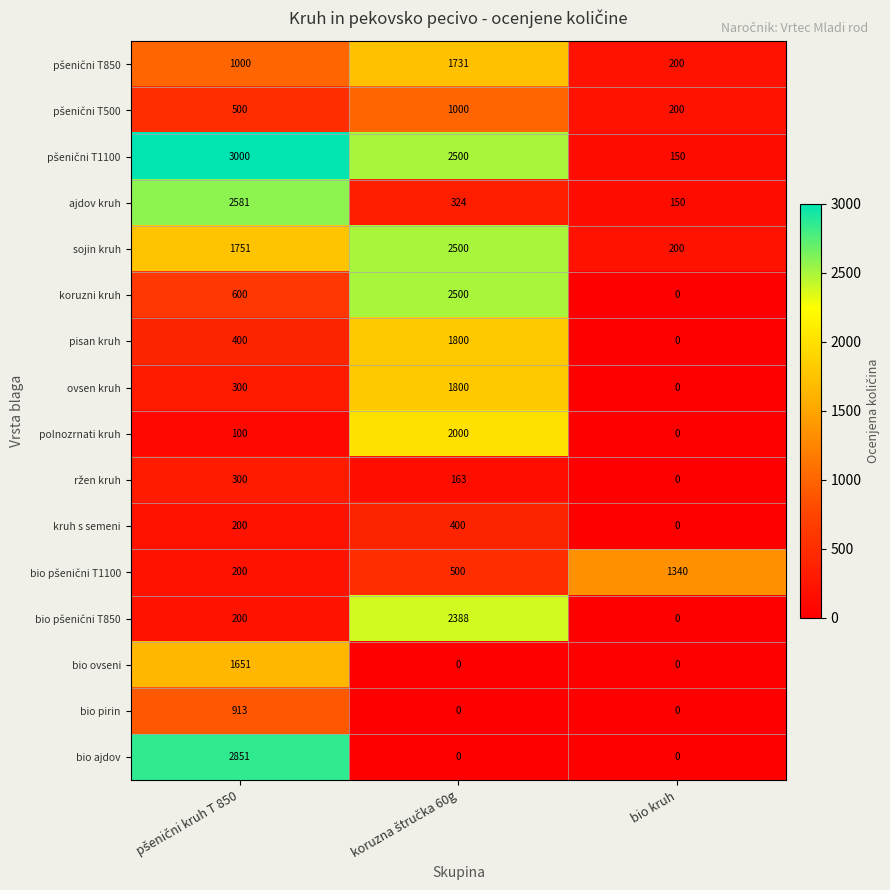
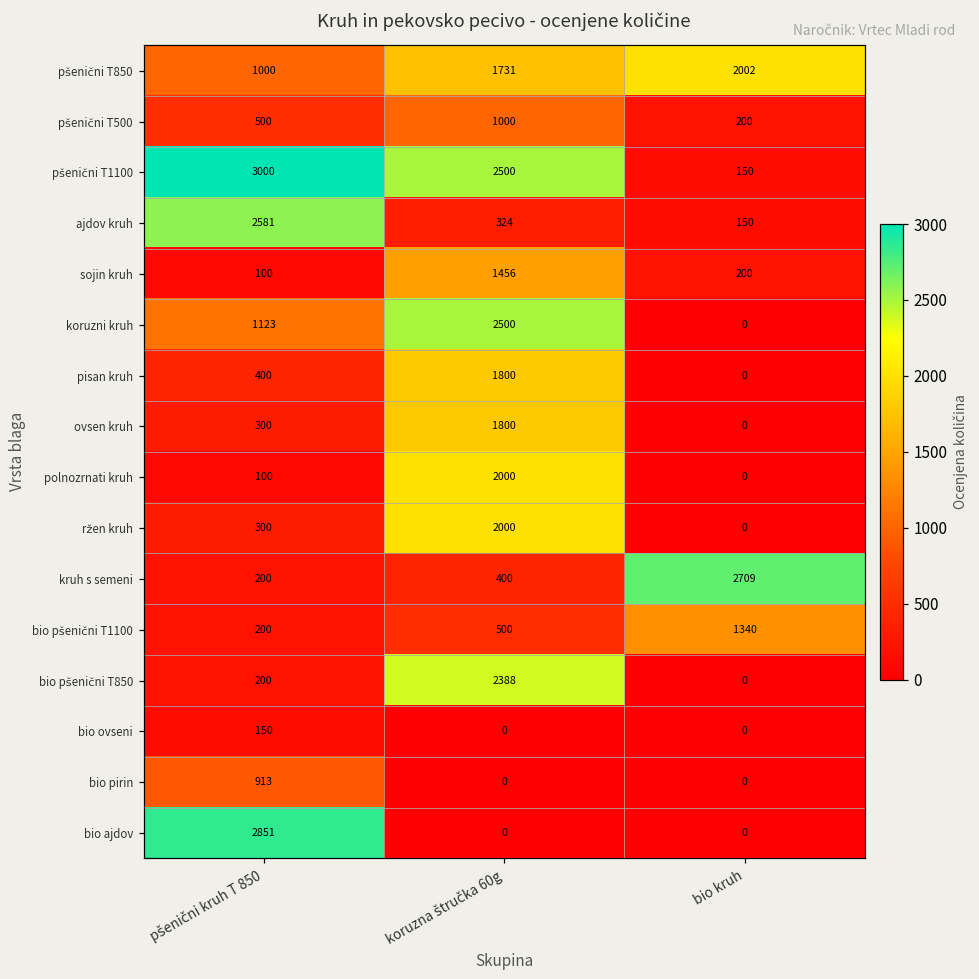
  {
    "pšenični T850": {
      "pšenični kruh T 850": 1000,
      "koruzna štručka 60g": 1731,
-     "bio kruh": 200
+     "bio kruh": 2002
    },
    "pšenični T500": {
      "pšenični kruh T 850": 500,
      "koruzna štručka 60g": 1000,
      "bio kruh": 200
    },
    "pšenični T1100": {
      "pšenični kruh T 850": 3000,
      "koruzna štručka 60g": 2500,
      "bio kruh": 150
    },
    "ajdov kruh": {
      "pšenični kruh T 850": 2581,
      "koruzna štručka 60g": 324,
      "bio kruh": 150
    },
    "sojin kruh": {
-     "pšenični kruh T 850": 1751,
-     "koruzna štručka 60g": 2500,
+     "pšenični kruh T 850": 100,
+     "koruzna štručka 60g": 1456,
      "bio kruh": 200
    },
    "koruzni kruh": {
-     "pšenični kruh T 850": 600,
+     "pšenični kruh T 850": 1123,
      "koruzna štručka 60g": 2500,
      "bio kruh": 0
    },
    "pisan kruh": {
      "pšenični kruh T 850": 400,
      "koruzna štručka 60g": 1800,
      "bio kruh": 0
    },
    "ovsen kruh": {
      "pšenični kruh T 850": 300,
      "koruzna štručka 60g": 1800,
      "bio kruh": 0
    },
    "polnozrnati kruh": {
      "pšenični kruh T 850": 100,
      "koruzna štručka 60g": 2000,
      "bio kruh": 0
    },
    "ržen kruh": {
      "pšenični kruh T 850": 300,
-     "koruzna štručka 60g": 163,
+     "koruzna štručka 60g": 2000,
      "bio kruh": 0
    },
    "kruh s semeni": {
      "pšenični kruh T 850": 200,
      "koruzna štručka 60g": 400,
-     "bio kruh": 0
+     "bio kruh": 2709
    },
    "bio pšenični T1100": {
      "pšenični kruh T 850": 200,
      "koruzna štručka 60g": 500,
      "bio kruh": 1340
    },
    "bio pšenični T850": {
      "pšenični kruh T 850": 200,
      "koruzna štručka 60g": 2388,
      "bio kruh": 0
    },
    "bio ovseni": {
-     "pšenični kruh T 850": 1651,
+     "pšenični kruh T 850": 150,
      "koruzna štručka 60g": 0,
      "bio kruh": 0
    },
    "bio pirin": {
      "pšenični kruh T 850": 913,
      "koruzna štručka 60g": 0,
      "bio kruh": 0
    },
    "bio ajdov": {
      "pšenični kruh T 850": 2851,
      "koruzna štručka 60g": 0,
      "bio kruh": 0
    }
  }
